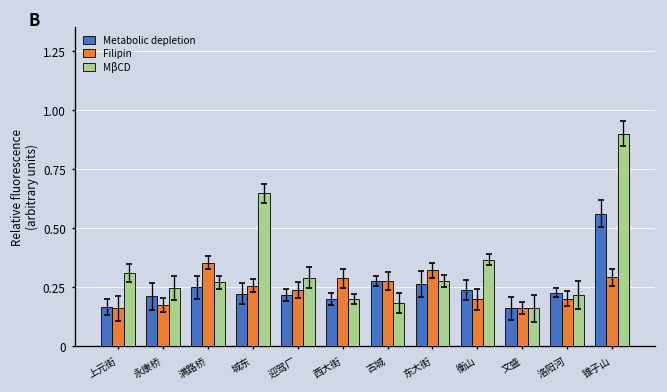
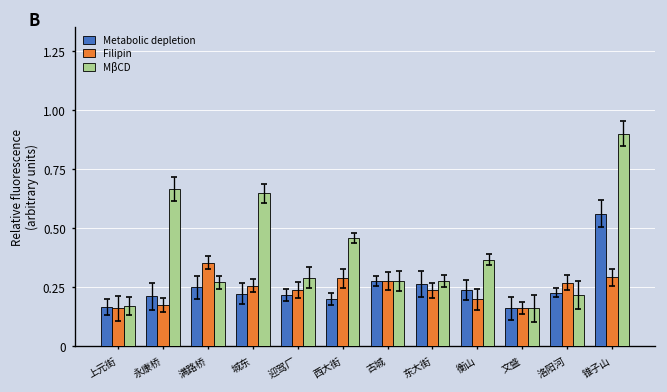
  {
    "Filipin": {
      "上元街": 0.16,
      "永康桥": 0.18,
      "满路桥": 0.36,
      "城东": 0.26,
      "迎驾厂": 0.24,
      "西大街": 0.29,
      "古城": 0.28,
-     "东大街": 0.32,
+     "东大街": 0.24,
      "衡山": 0.20,
      "文盛": 0.16,
-     "洛阳河": 0.20,
+     "洛阳河": 0.27,
      "锥子山": 0.29
    },
    "MβCD": {
-     "上元街": 0.31,
-     "永康桥": 0.25,
+     "上元街": 0.17,
+     "永康桥": 0.67,
      "满路桥": 0.27,
      "城东": 0.65,
      "迎驾厂": 0.29,
-     "西大街": 0.20,
-     "古城": 0.18,
+     "西大街": 0.46,
+     "古城": 0.28,
      "东大街": 0.28,
      "衡山": 0.37,
      "文盛": 0.16,
      "洛阳河": 0.22,
      "锥子山": 0.90
    }
  }
